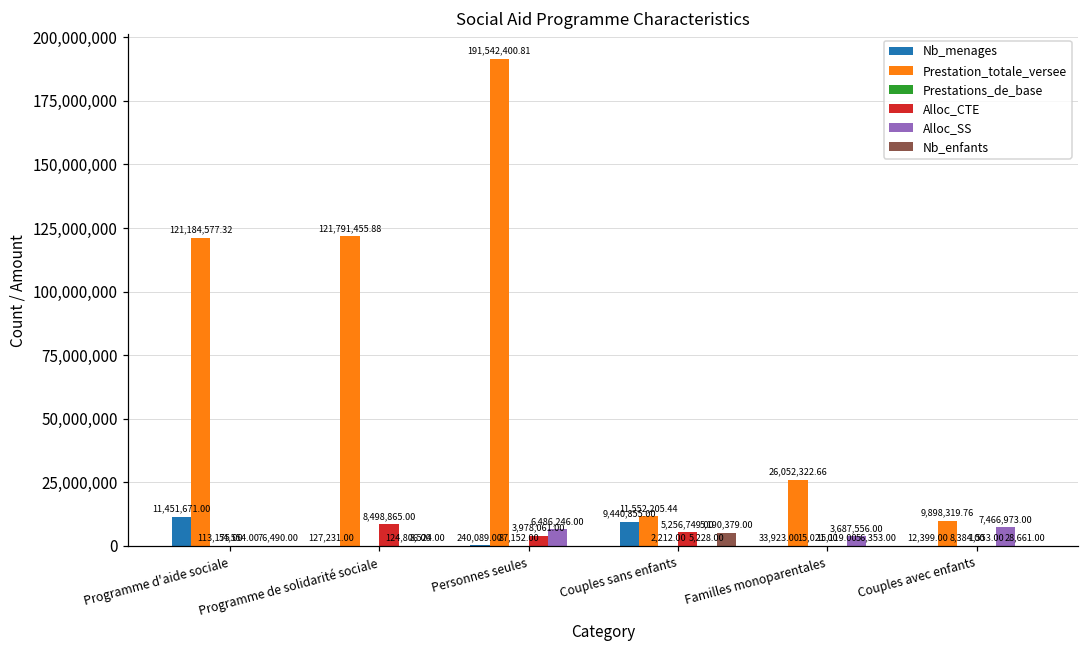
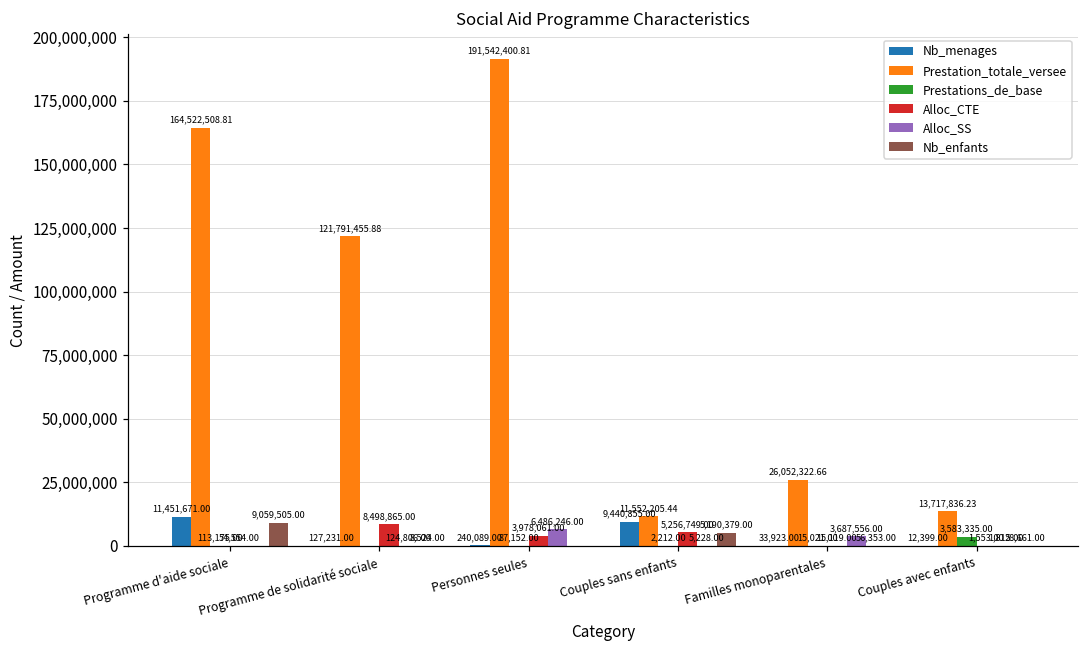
  {
    "Nb_menages": {
      "Programme d'aide sociale": "11,451,671.00",
      "Programme de solidarité sociale": "127,231.00",
      "Personnes seules": "240,089.00",
      "Familles monoparentales": "33,923.00",
      "Couples avec enfants": "12,399.00"
    },
    "Prestation_totale_versee": {
-     "Programme d'aide sociale": "121,184,577.32",
+     "Programme d'aide sociale": "164,522,508.81",
      "Programme de solidarité sociale": "121,791,455.88",
      "Personnes seules": "191,542,400.81",
      "Familles monoparentales": "26,052,322.66",
-     "Couples avec enfants": "9,898,319.76"
+     "Couples avec enfants": "13,717,836.23"
    },
    "Prestations_de_base": {
      "Personnes seules": "87,152.00",
      "Couples sans enfants": "2,212.00",
-     "Couples avec enfants": "8,384.00"
+     "Couples avec enfants": "3,583,335.00"
    },
    "Alloc_CTE": {
      "Programme de solidarité sociale": "8,498,865.00"
    },
    "Alloc_SS": {
      "Couples sans enfants": "5,228.00",
      "Familles monoparentales": "3,687,556.00",
-     "Couples avec enfants": "7,466,973.00"
+     "Couples avec enfants": "1,815.00"
    },
    "Nb_enfants": {
-     "Programme d'aide sociale": "76,490.00",
+     "Programme d'aide sociale": "9,059,505.00",
      "Familles monoparentales": "56,353.00",
      "Couples avec enfants": "28,661.00"
    }
  }
